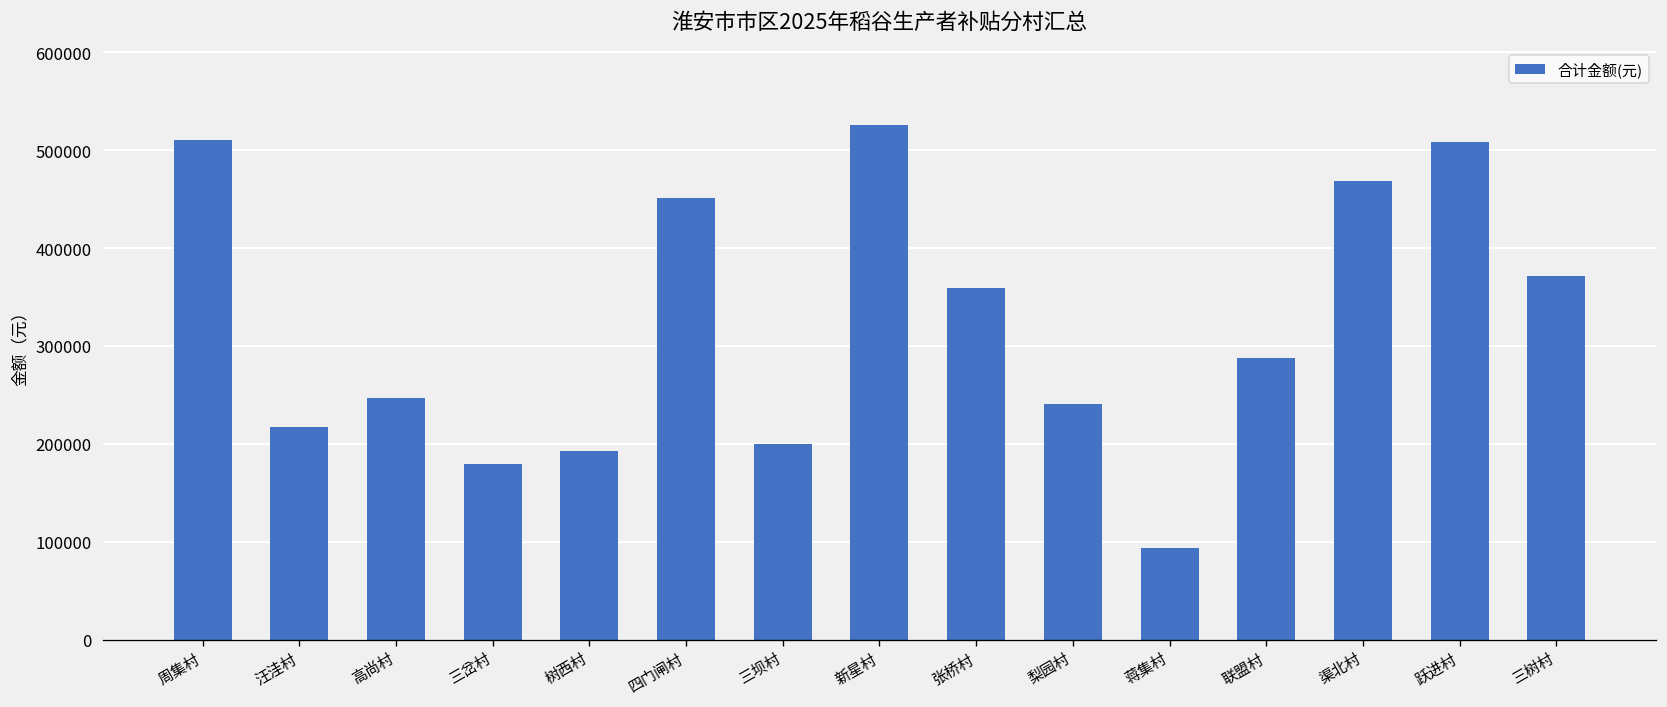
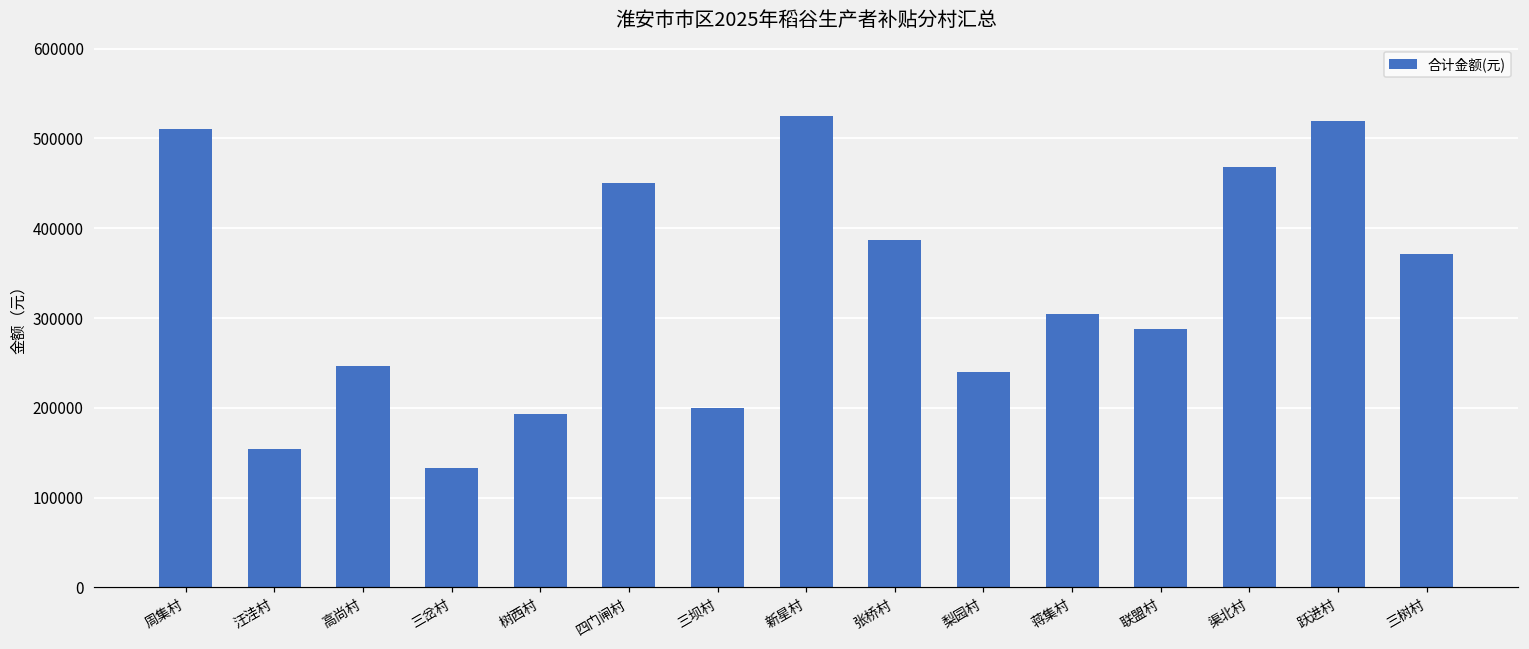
  {
    "周集村": 510000,
-   "汪洼村": 220000,
+   "汪洼村": 150000,
    "高尚村": 250000,
-   "三岔村": 180000,
+   "三岔村": 130000,
    "树西村": 190000,
    "四门闸村": 450000,
    "三坝村": 200000,
    "新星村": 530000,
-   "张桥村": 360000,
+   "张桥村": 390000,
    "梨园村": 240000,
-   "蒋集村": 90000,
+   "蒋集村": 300000,
    "联盟村": 290000,
    "渠北村": 470000,
-   "跃进村": 510000,
+   "跃进村": 520000,
    "三树村": 370000
  }
